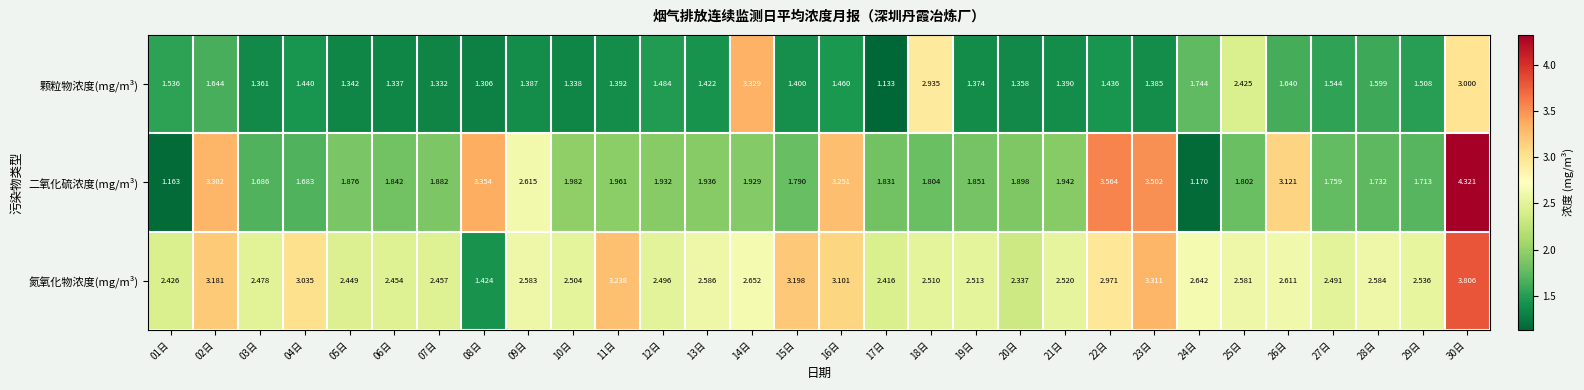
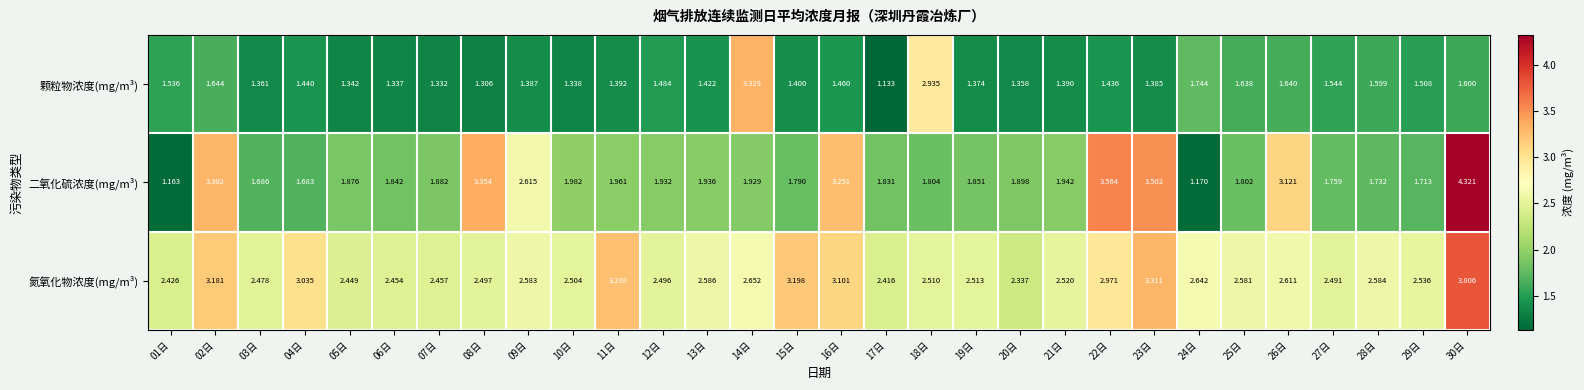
  {
    "颗粒物浓度(mg/m³)": {
      "01日": 1.536,
      "02日": 1.644,
      "03日": 1.361,
      "04日": 1.440,
      "05日": 1.342,
      "06日": 1.337,
      "07日": 1.332,
      "08日": 1.306,
      "09日": 1.387,
      "10日": 1.338,
      "11日": 1.392,
      "12日": 1.484,
      "13日": 1.422,
      "14日": 3.329,
      "15日": 1.400,
      "16日": 1.460,
      "17日": 1.133,
      "18日": 2.935,
      "19日": 1.374,
      "20日": 1.358,
      "21日": 1.390,
      "22日": 1.436,
      "23日": 1.385,
      "24日": 1.744,
-     "25日": 2.425,
+     "25日": 1.638,
      "26日": 1.640,
      "27日": 1.544,
      "28日": 1.599,
      "29日": 1.508,
-     "30日": 3.000
+     "30日": 1.600
    },
    "二氧化硫浓度(mg/m³)": {
      "01日": 1.163,
      "02日": 3.302,
      "03日": 1.686,
      "04日": 1.683,
      "05日": 1.876,
      "06日": 1.842,
      "07日": 1.882,
      "08日": 3.354,
      "09日": 2.615,
      "10日": 1.982,
      "11日": 1.961,
      "12日": 1.932,
      "13日": 1.936,
      "14日": 1.929,
      "15日": 1.790,
      "16日": 3.251,
      "17日": 1.831,
      "18日": 1.804,
      "19日": 1.851,
      "20日": 1.898,
      "21日": 1.942,
      "22日": 3.564,
      "23日": 3.502,
      "24日": 1.170,
      "25日": 1.802,
      "26日": 3.121,
      "27日": 1.759,
      "28日": 1.732,
      "29日": 1.713,
      "30日": 4.321
    },
    "氮氧化物浓度(mg/m³)": {
      "01日": 2.426,
      "02日": 3.181,
      "03日": 2.478,
      "04日": 3.035,
      "05日": 2.449,
      "06日": 2.454,
      "07日": 2.457,
-     "08日": 1.424,
+     "08日": 2.497,
      "09日": 2.583,
      "10日": 2.504,
      "11日": 3.238,
      "12日": 2.496,
      "13日": 2.586,
      "14日": 2.652,
      "15日": 3.198,
      "16日": 3.101,
      "17日": 2.416,
      "18日": 2.510,
      "19日": 2.513,
      "20日": 2.337,
      "21日": 2.520,
      "22日": 2.971,
      "23日": 3.311,
      "24日": 2.642,
      "25日": 2.581,
      "26日": 2.611,
      "27日": 2.491,
      "28日": 2.584,
      "29日": 2.536,
      "30日": 3.806
    }
  }
